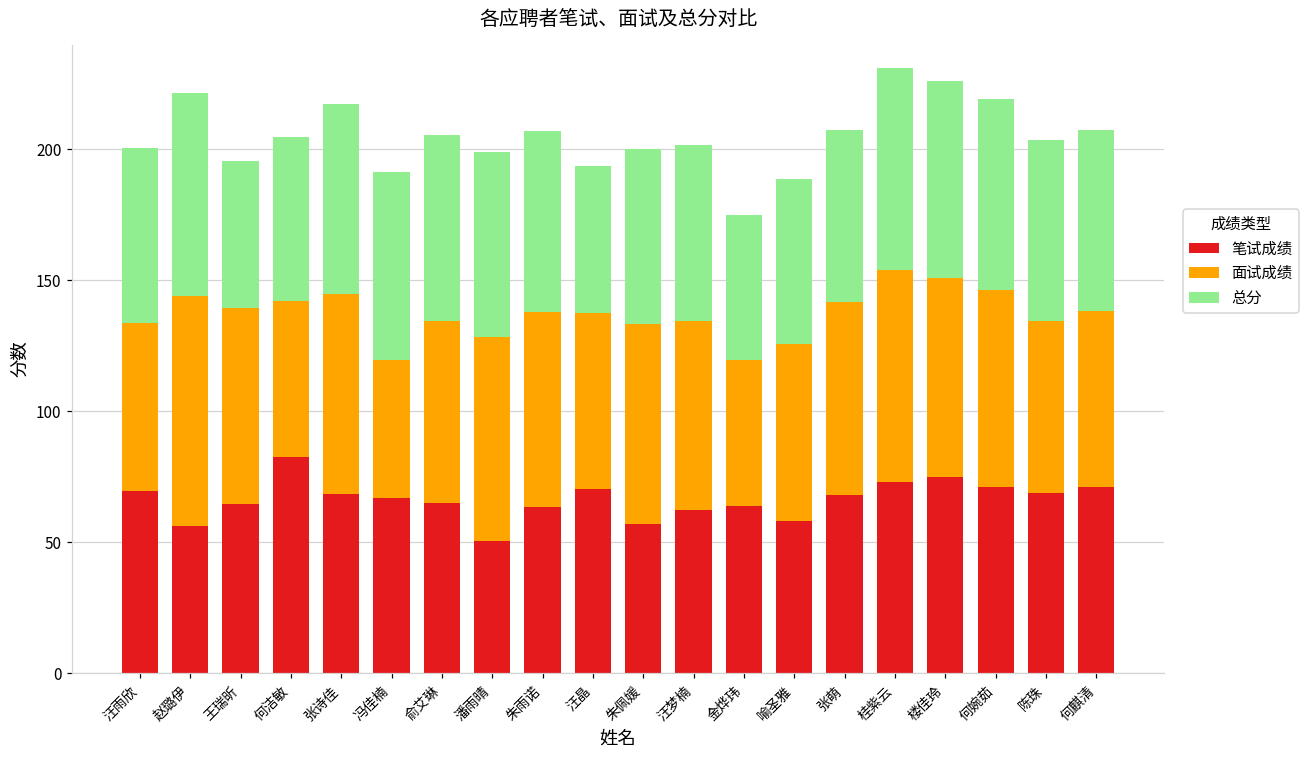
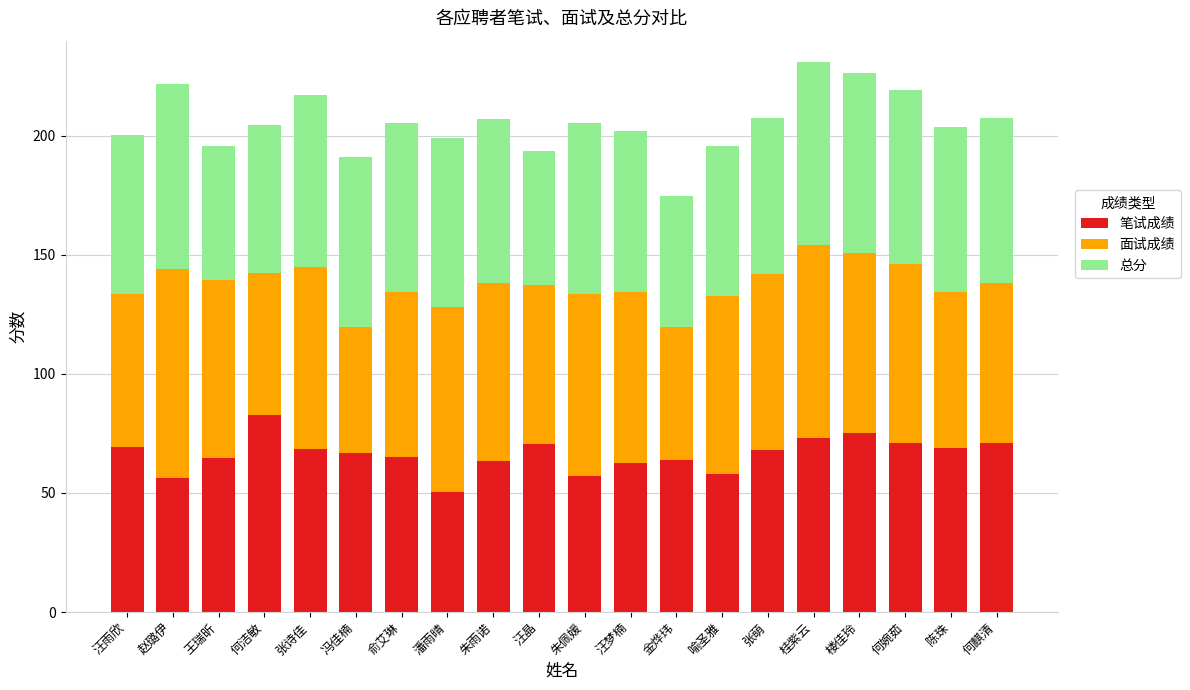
  {
    "笔试成绩": {
      "汪雨欣": 70,
      "赵璐伊": 56,
      "王瑞昕": 65,
      "何洁敏": 83,
      "张诗佳": 69,
      "冯佳楠": 67,
      "俞艾琳": 65,
      "潘雨晴": 51,
      "朱雨诺": 64,
      "汪晶": 71,
      "朱佩媛": 57,
      "汪梦楠": 63,
      "金烨玮": 64,
      "喻圣雅": 58,
      "张萌": 68,
      "桂紫云": 73,
      "楼佳玲": 75,
      "何婉茹": 71,
      "陈珠": 69,
      "何麒清": 71
    },
    "面试成绩": {
      "汪雨欣": 64,
      "赵璐伊": 88,
      "王瑞昕": 75,
      "何洁敏": 60,
      "张诗佳": 76,
      "冯佳楠": 53,
      "俞艾琳": 69,
      "潘雨晴": 78,
      "朱雨诺": 75,
      "汪晶": 67,
      "朱佩媛": 76,
      "汪梦楠": 72,
      "金烨玮": 56,
-     "喻圣雅": 68,
+     "喻圣雅": 75,
      "张萌": 74,
      "桂紫云": 81,
      "楼佳玲": 76,
      "何婉茹": 75,
      "陈珠": 65,
      "何麒清": 67
    },
    "总分": {
      "汪雨欣": 67,
      "赵璐伊": 78,
      "王瑞昕": 56,
      "何洁敏": 62,
      "张诗佳": 72,
      "冯佳楠": 72,
      "俞艾琳": 71,
      "潘雨晴": 71,
      "朱雨诺": 69,
      "汪晶": 56,
-     "朱佩媛": 67,
+     "朱佩媛": 72,
      "汪梦楠": 67,
      "金烨玮": 55,
      "喻圣雅": 63,
      "张萌": 66,
      "桂紫云": 77,
      "楼佳玲": 75,
      "何婉茹": 73,
      "陈珠": 69,
      "何麒清": 69
    }
  }
